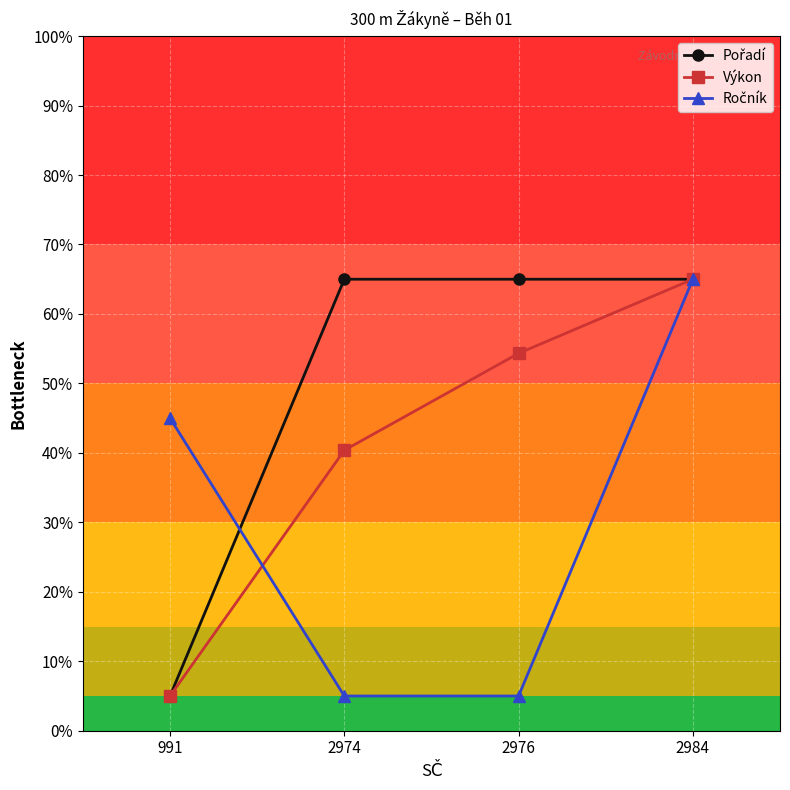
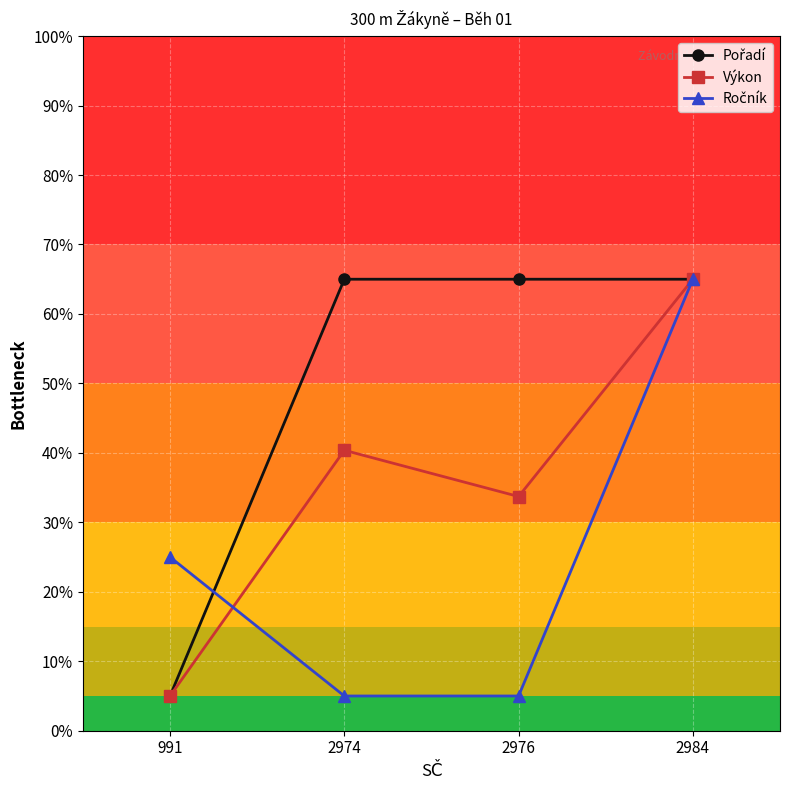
  {
    "Pořadí": {
      "2974": "65%",
      "2976": "65%"
    },
    "Výkon": {
      "2974": "40%",
-     "2976": "54%"
+     "2976": "34%"
    },
    "Ročník": {
-     "991": "45%",
+     "991": "25%",
      "2974": "5%",
      "2976": "5%"
    }
  }
